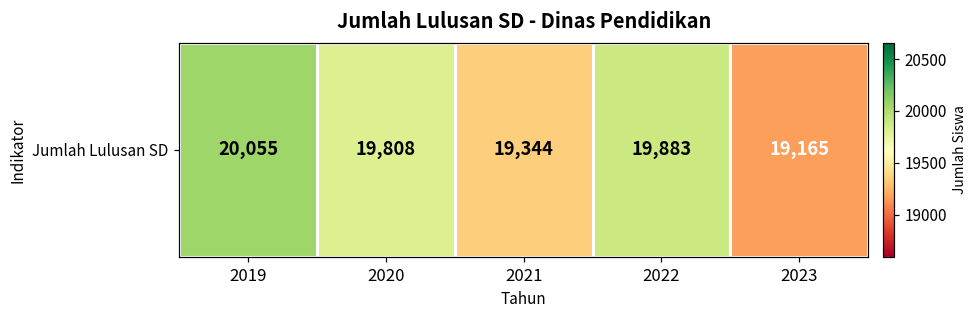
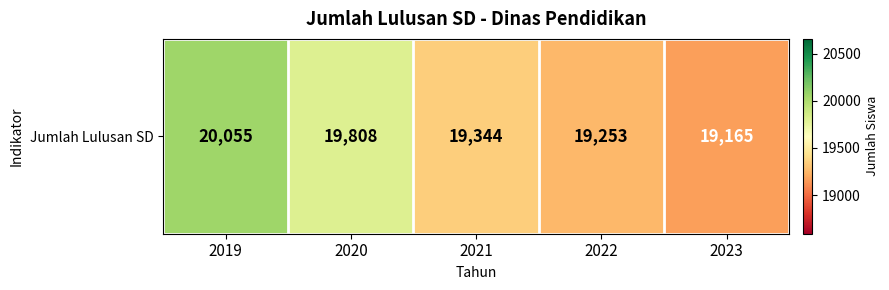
  {
    "Jumlah Lulusan SD": {
      "2019": "20,055",
      "2020": "19,808",
      "2021": "19,344",
-     "2022": "19,883",
+     "2022": "19,253",
      "2023": "19,165"
    }
  }
